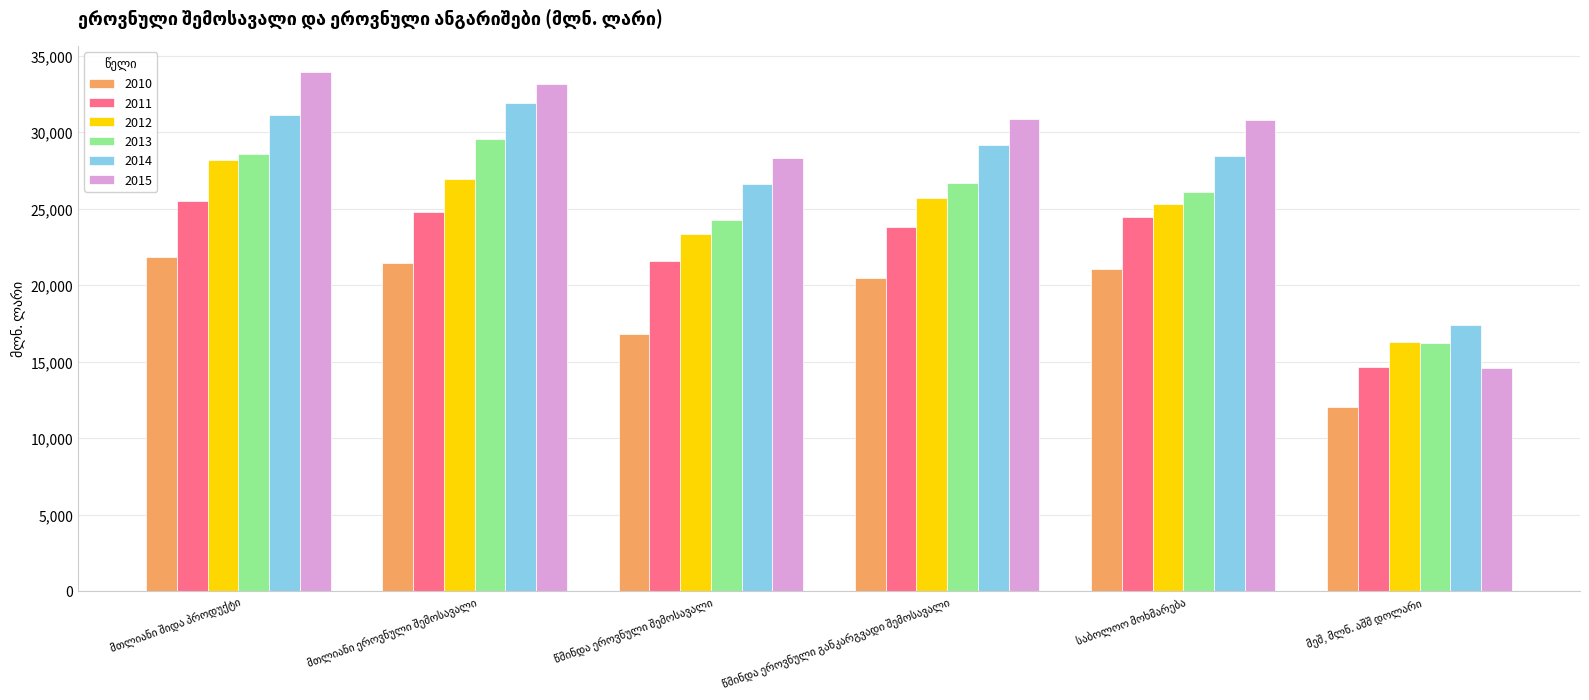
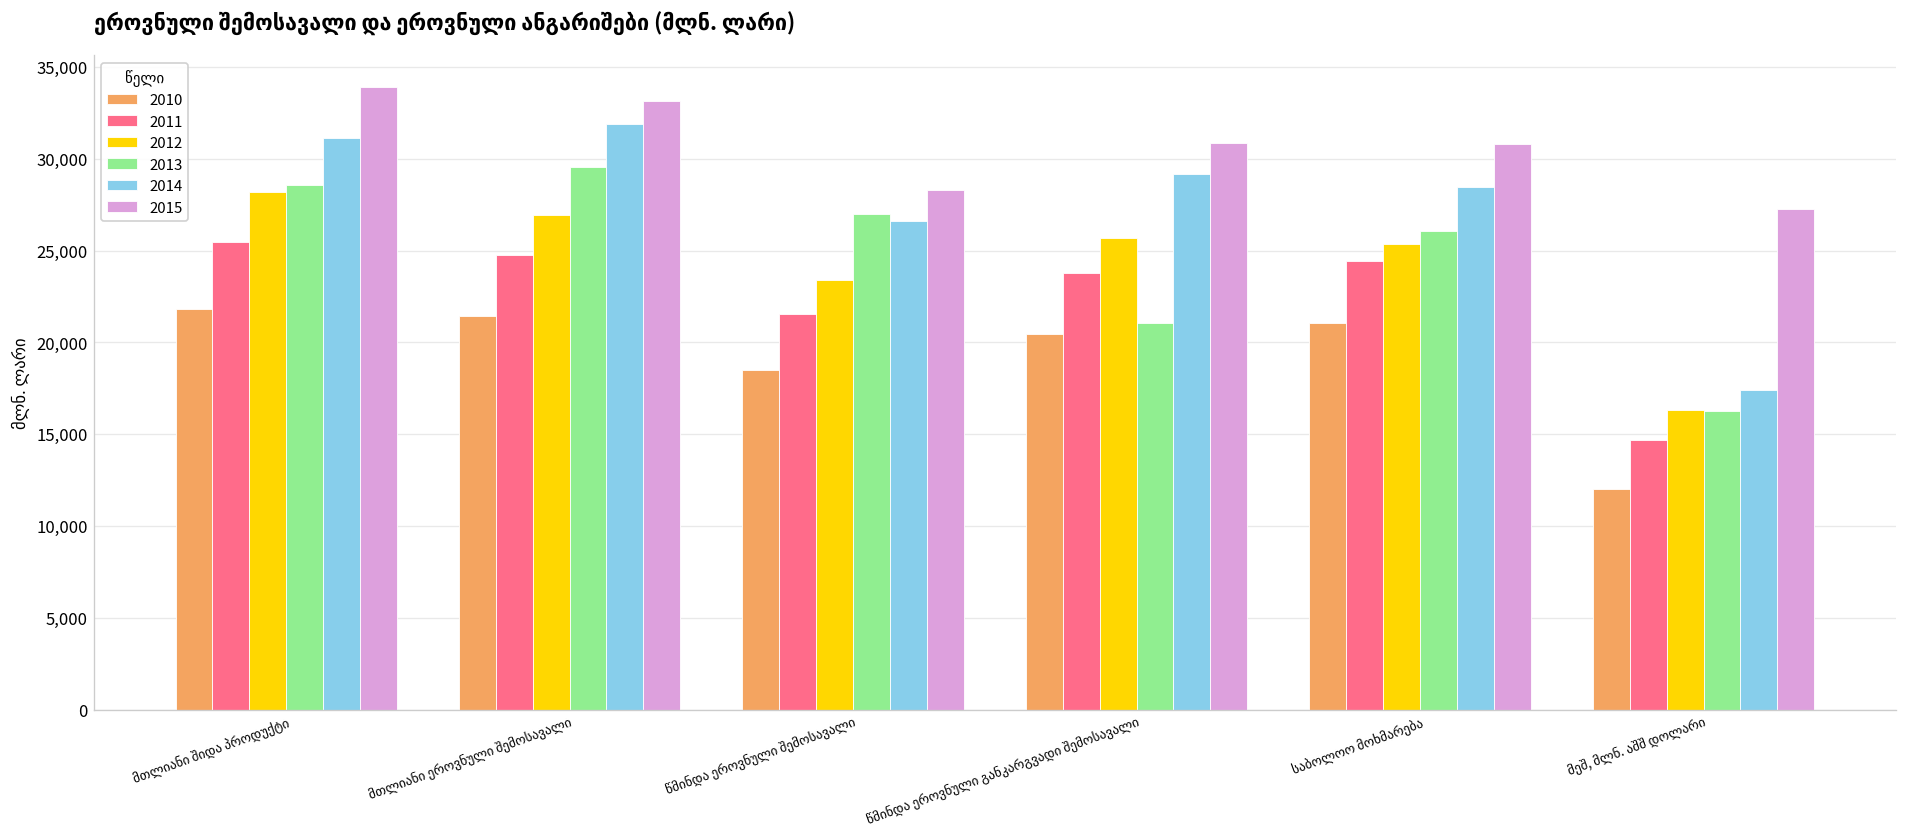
  {
    "2010": {
      "მთლიანი შიდა პროდუქტი": "21,800",
      "მთლიანი ეროვნული შემოსავალი": "21,400",
-     "წმინდა ეროვნული შემოსავალი": "16,800",
+     "წმინდა ეროვნული შემოსავალი": "18,500",
      "წმინდა ეროვნული განკარგვადი შემოსავალი": "20,500",
      "საბოლოო მოხმარება": "21,100",
      "მეშ, მლნ. აშშ დოლარი": "12,000"
    },
    "2011": {
      "მთლიანი შიდა პროდუქტი": "25,500",
      "მთლიანი ეროვნული შემოსავალი": "24,800",
      "წმინდა ეროვნული შემოსავალი": "21,600",
      "წმინდა ეროვნული განკარგვადი შემოსავალი": "23,800",
      "საბოლოო მოხმარება": "24,500",
      "მეშ, მლნ. აშშ დოლარი": "14,700"
    },
    "2012": {
      "მთლიანი შიდა პროდუქტი": "28,200",
      "მთლიანი ეროვნული შემოსავალი": "26,900",
      "წმინდა ეროვნული შემოსავალი": "23,400",
      "წმინდა ეროვნული განკარგვადი შემოსავალი": "25,700",
      "საბოლოო მოხმარება": "25,300",
      "მეშ, მლნ. აშშ დოლარი": "16,300"
    },
    "2013": {
      "მთლიანი შიდა პროდუქტი": "28,600",
      "მთლიანი ეროვნული შემოსავალი": "29,500",
-     "წმინდა ეროვნული შემოსავალი": "24,300",
-     "წმინდა ეროვნული განკარგვადი შემოსავალი": "26,700",
+     "წმინდა ეროვნული შემოსავალი": "27,000",
+     "წმინდა ეროვნული განკარგვადი შემოსავალი": "21,100",
      "საბოლოო მოხმარება": "26,100",
      "მეშ, მლნ. აშშ დოლარი": "16,200"
    },
    "2014": {
      "მთლიანი შიდა პროდუქტი": "31,100",
      "მთლიანი ეროვნული შემოსავალი": "31,900",
      "წმინდა ეროვნული შემოსავალი": "26,600",
      "წმინდა ეროვნული განკარგვადი შემოსავალი": "29,100",
      "საბოლოო მოხმარება": "28,500",
      "მეშ, მლნ. აშშ დოლარი": "17,400"
    },
    "2015": {
      "მთლიანი შიდა პროდუქტი": "33,900",
      "მთლიანი ეროვნული შემოსავალი": "33,200",
      "წმინდა ეროვნული შემოსავალი": "28,300",
      "წმინდა ეროვნული განკარგვადი შემოსავალი": "30,800",
      "საბოლოო მოხმარება": "30,800",
-     "მეშ, მლნ. აშშ დოლარი": "14,600"
+     "მეშ, მლნ. აშშ დოლარი": "27,300"
    }
  }
